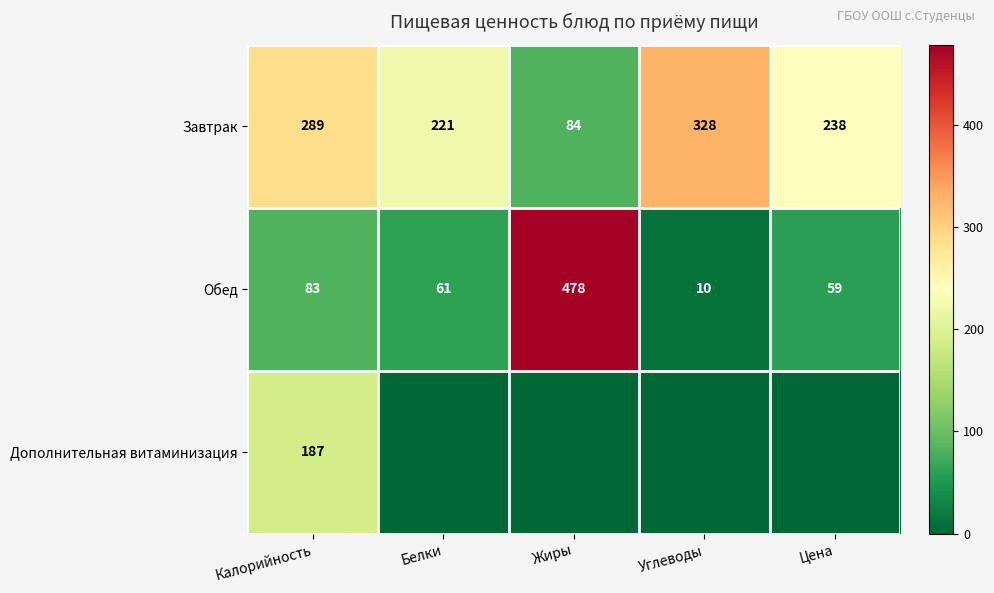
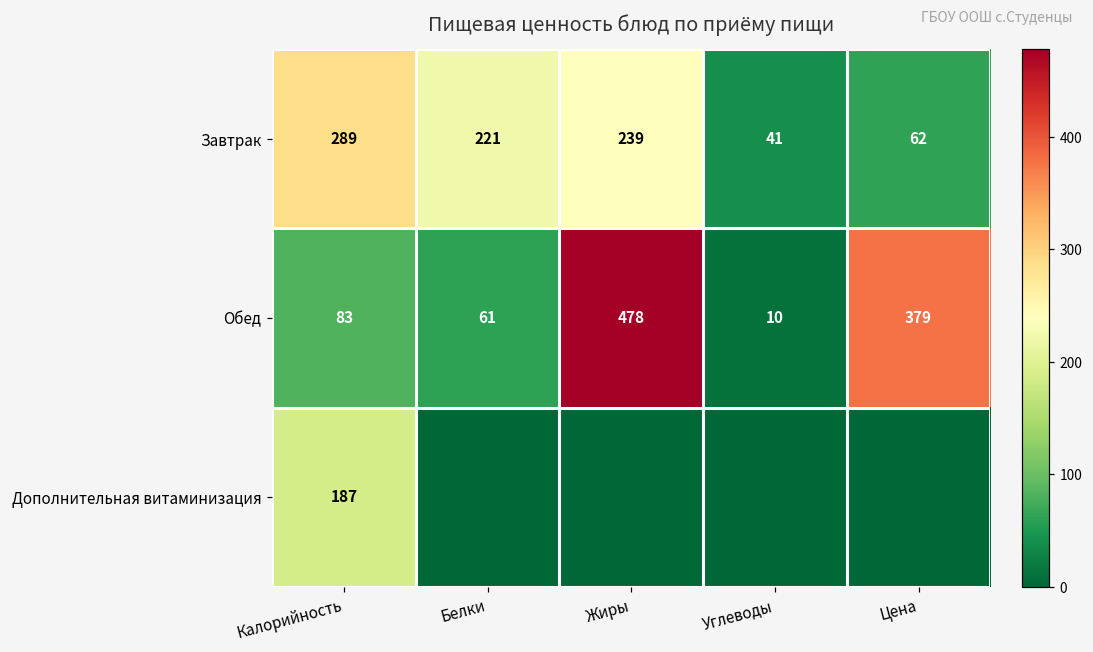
  {
    "Завтрак": {
      "Калорийность": 289,
      "Белки": 221,
-     "Жиры": 84,
-     "Углеводы": 328,
-     "Цена": 238
+     "Жиры": 239,
+     "Углеводы": 41,
+     "Цена": 62
    },
    "Обед": {
      "Калорийность": 83,
      "Белки": 61,
      "Жиры": 478,
      "Углеводы": 10,
-     "Цена": 59
+     "Цена": 379
    },
    "Дополнительная витаминизация": {
      "Калорийность": 187
    }
  }
